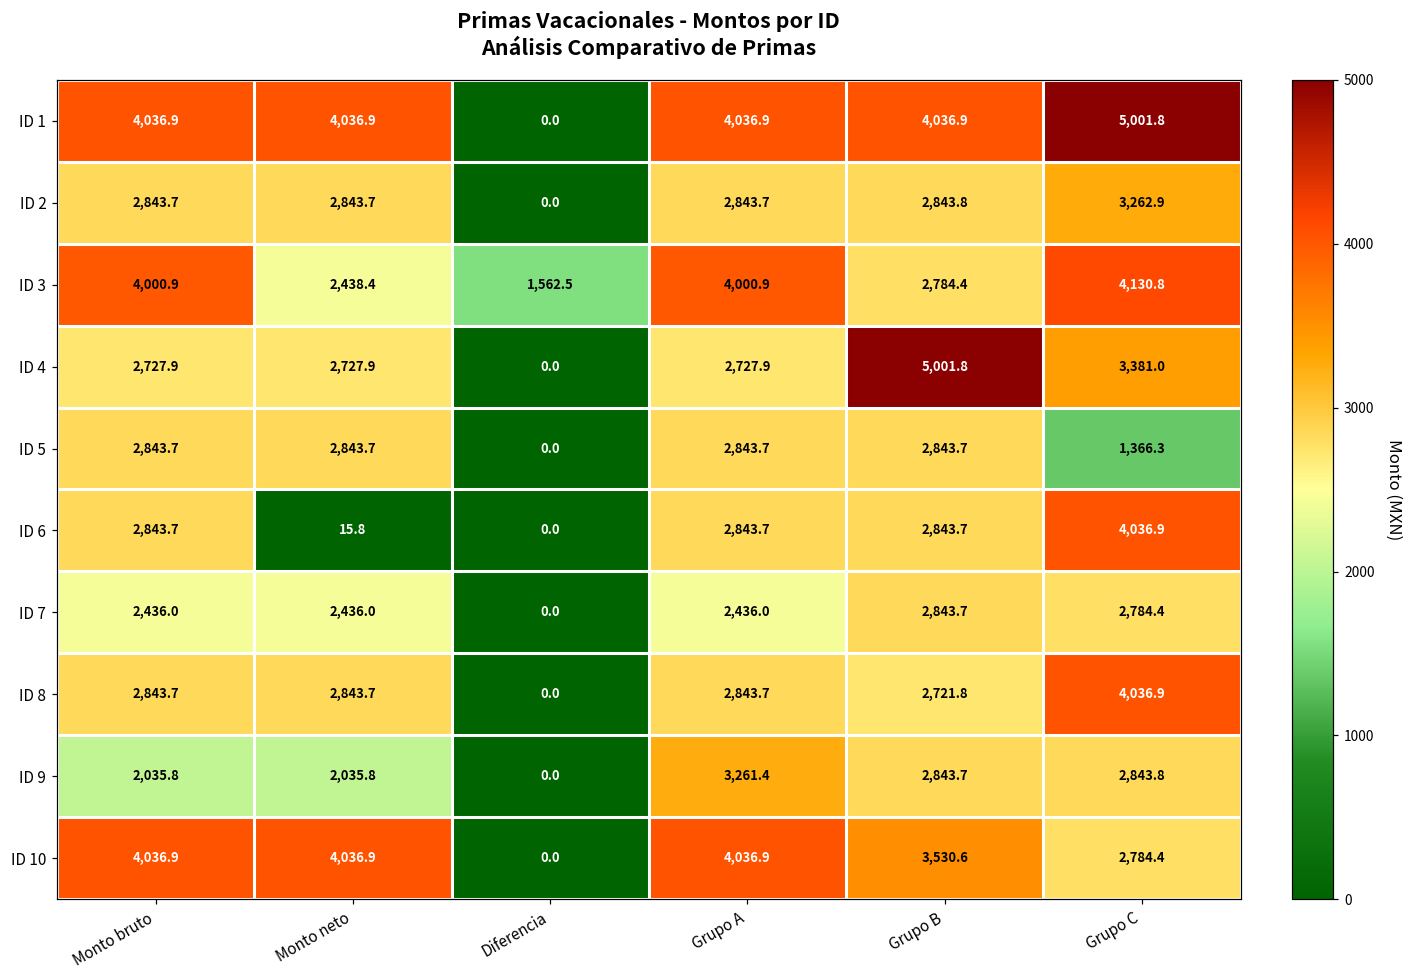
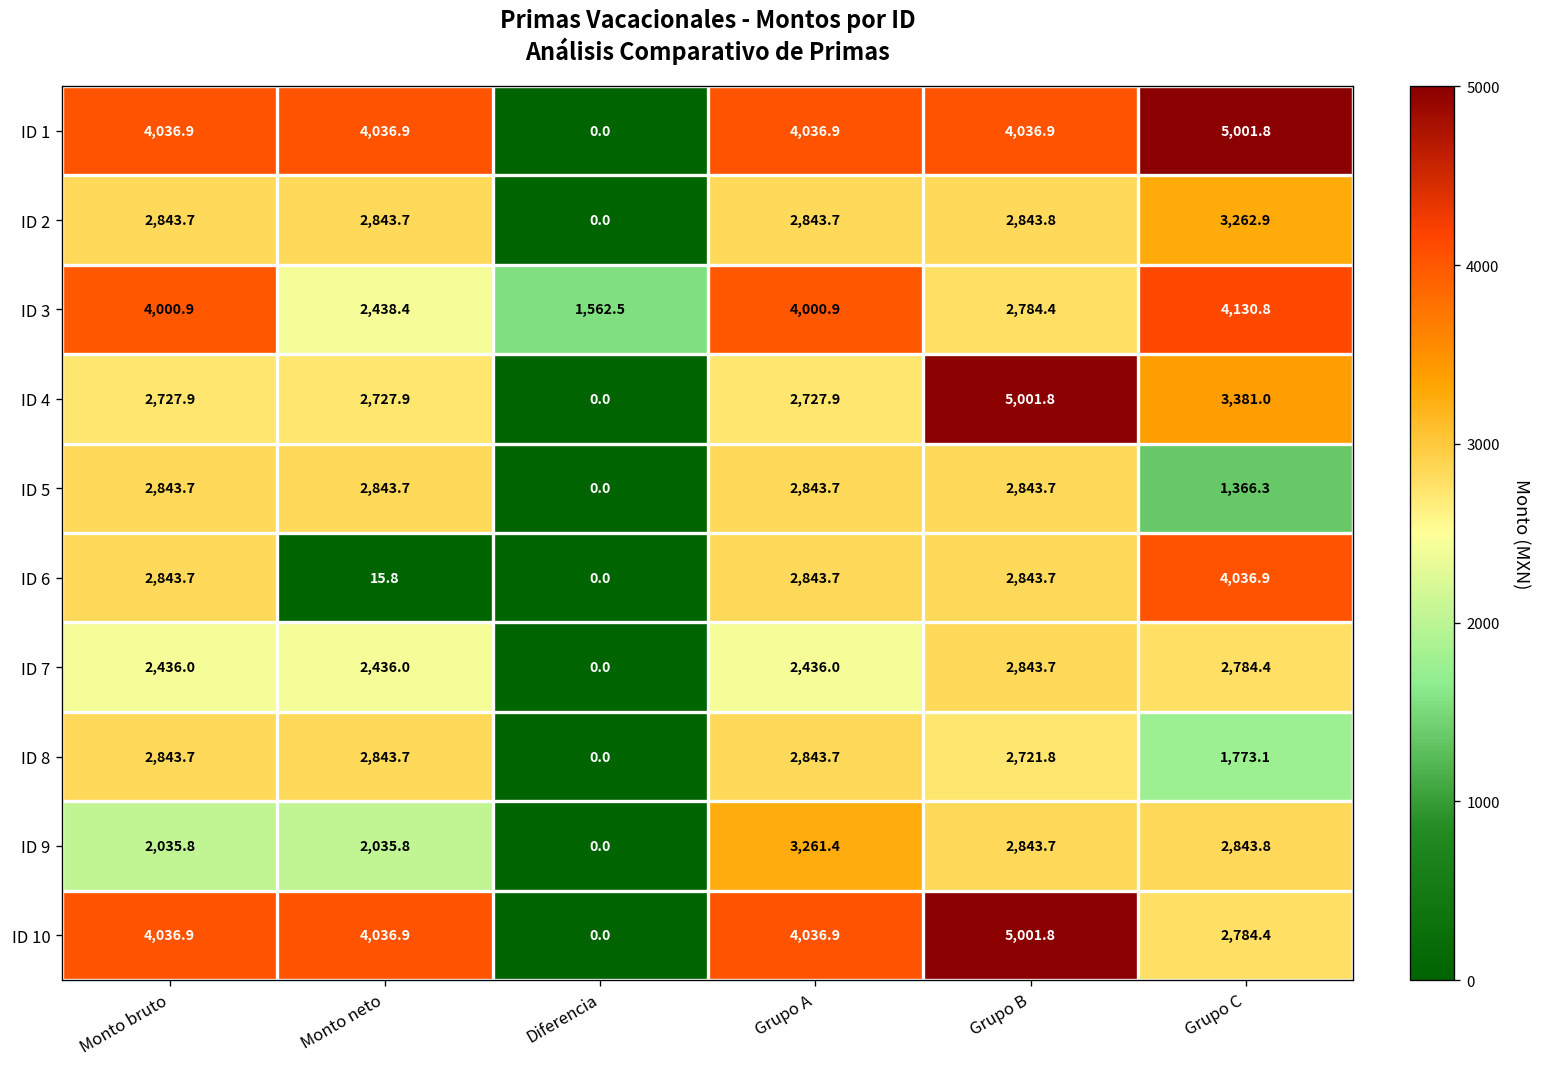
  {
    "ID 1": {
      "Monto bruto": "4,036.9",
      "Monto neto": "4,036.9",
      "Diferencia": "0.0",
      "Grupo A": "4,036.9",
      "Grupo B": "4,036.9",
      "Grupo C": "5,001.8"
    },
    "ID 2": {
      "Monto bruto": "2,843.7",
      "Monto neto": "2,843.7",
      "Diferencia": "0.0",
      "Grupo A": "2,843.7",
      "Grupo B": "2,843.8",
      "Grupo C": "3,262.9"
    },
    "ID 3": {
      "Monto bruto": "4,000.9",
      "Monto neto": "2,438.4",
      "Diferencia": "1,562.5",
      "Grupo A": "4,000.9",
      "Grupo B": "2,784.4",
      "Grupo C": "4,130.8"
    },
    "ID 4": {
      "Monto bruto": "2,727.9",
      "Monto neto": "2,727.9",
      "Diferencia": "0.0",
      "Grupo A": "2,727.9",
      "Grupo B": "5,001.8",
      "Grupo C": "3,381.0"
    },
    "ID 5": {
      "Monto bruto": "2,843.7",
      "Monto neto": "2,843.7",
      "Diferencia": "0.0",
      "Grupo A": "2,843.7",
      "Grupo B": "2,843.7",
      "Grupo C": "1,366.3"
    },
    "ID 6": {
      "Monto bruto": "2,843.7",
      "Monto neto": "15.8",
      "Diferencia": "0.0",
      "Grupo A": "2,843.7",
      "Grupo B": "2,843.7",
      "Grupo C": "4,036.9"
    },
    "ID 7": {
      "Monto bruto": "2,436.0",
      "Monto neto": "2,436.0",
      "Diferencia": "0.0",
      "Grupo A": "2,436.0",
      "Grupo B": "2,843.7",
      "Grupo C": "2,784.4"
    },
    "ID 8": {
      "Monto bruto": "2,843.7",
      "Monto neto": "2,843.7",
      "Diferencia": "0.0",
      "Grupo A": "2,843.7",
      "Grupo B": "2,721.8",
-     "Grupo C": "4,036.9"
+     "Grupo C": "1,773.1"
    },
    "ID 9": {
      "Monto bruto": "2,035.8",
      "Monto neto": "2,035.8",
      "Diferencia": "0.0",
      "Grupo A": "3,261.4",
      "Grupo B": "2,843.7",
      "Grupo C": "2,843.8"
    },
    "ID 10": {
      "Monto bruto": "4,036.9",
      "Monto neto": "4,036.9",
      "Diferencia": "0.0",
      "Grupo A": "4,036.9",
-     "Grupo B": "3,530.6",
+     "Grupo B": "5,001.8",
      "Grupo C": "2,784.4"
    }
  }
